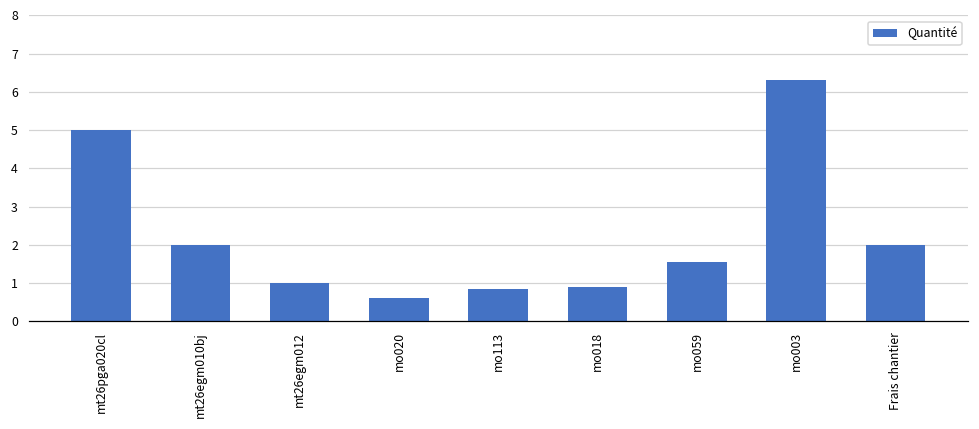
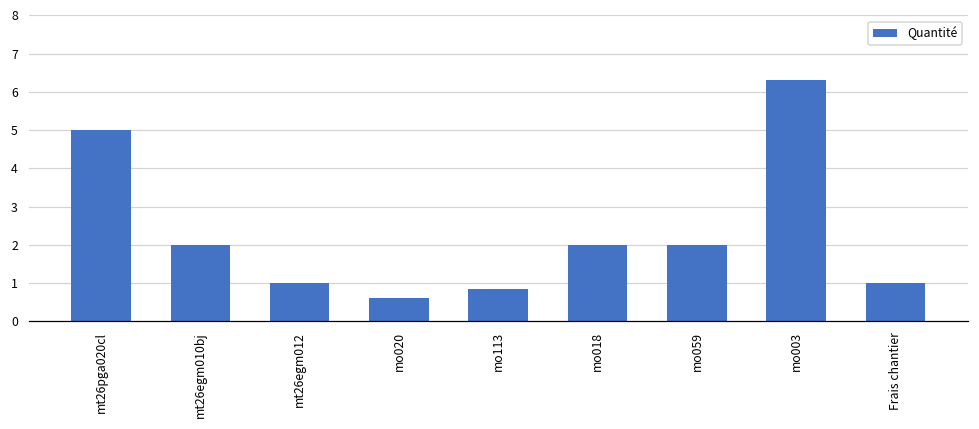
  {
    "mt26pga020cl": 5.0,
    "mt26egm010bj": 2.0,
    "mt26egm012": 1.0,
    "mo020": 0.6,
    "mo113": 0.9,
-   "mo018": 0.9,
-   "mo059": 1.6,
+   "mo018": 2.0,
+   "mo059": 2.0,
    "mo003": 6.3,
-   "Frais chantier": 2
+   "Frais chantier": 1
  }
